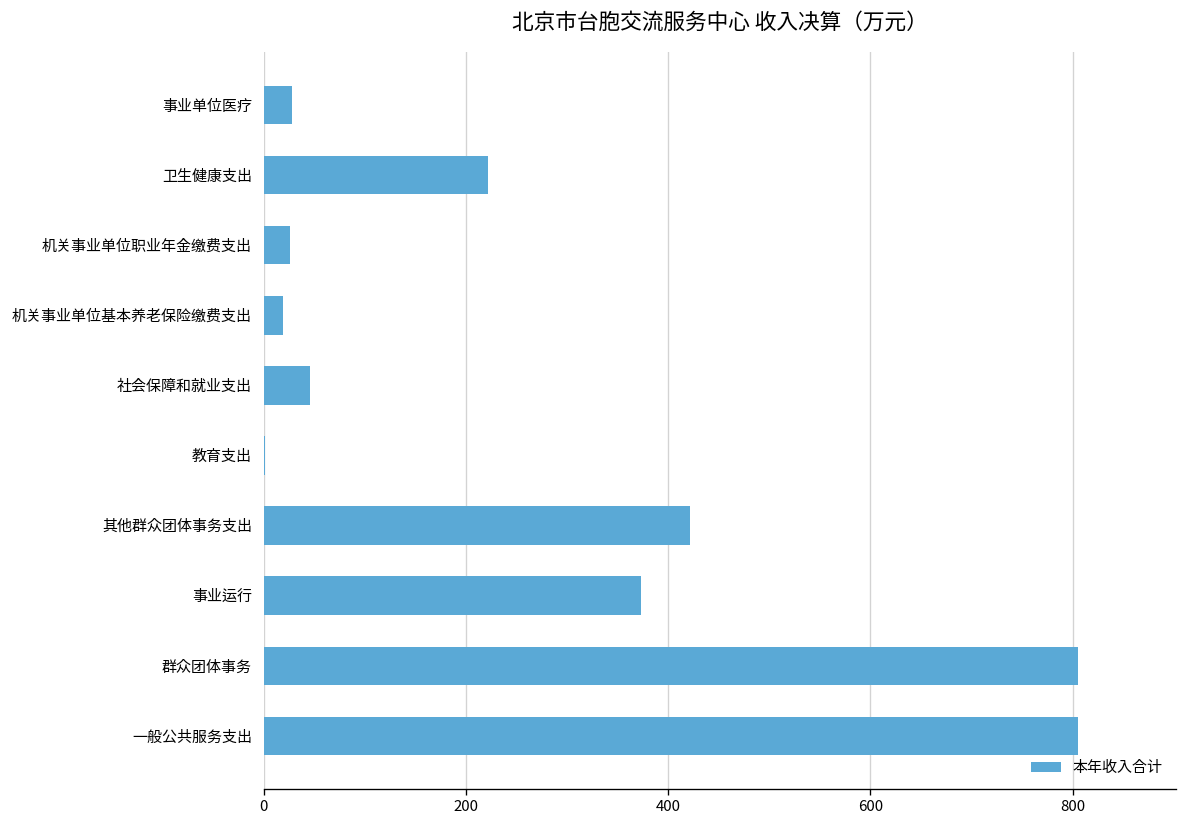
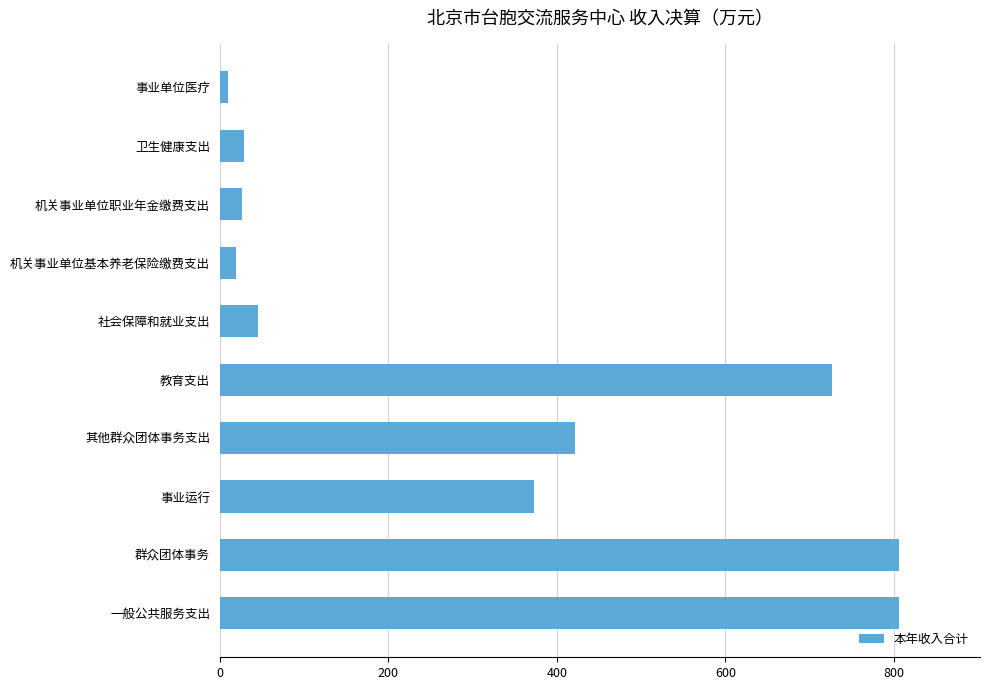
  {
-   "事业单位医疗": 30,
-   "卫生健康支出": 220,
+   "事业单位医疗": 10,
+   "卫生健康支出": 30,
    "机关事业单位职业年金缴费支出": 30,
    "机关事业单位基本养老保险缴费支出": 20,
    "社会保障和就业支出": 50,
-   "教育支出": 0,
+   "教育支出": 730,
    "其他群众团体事务支出": 420,
    "事业运行": 370,
    "群众团体事务": 810,
    "一般公共服务支出": 810
  }
